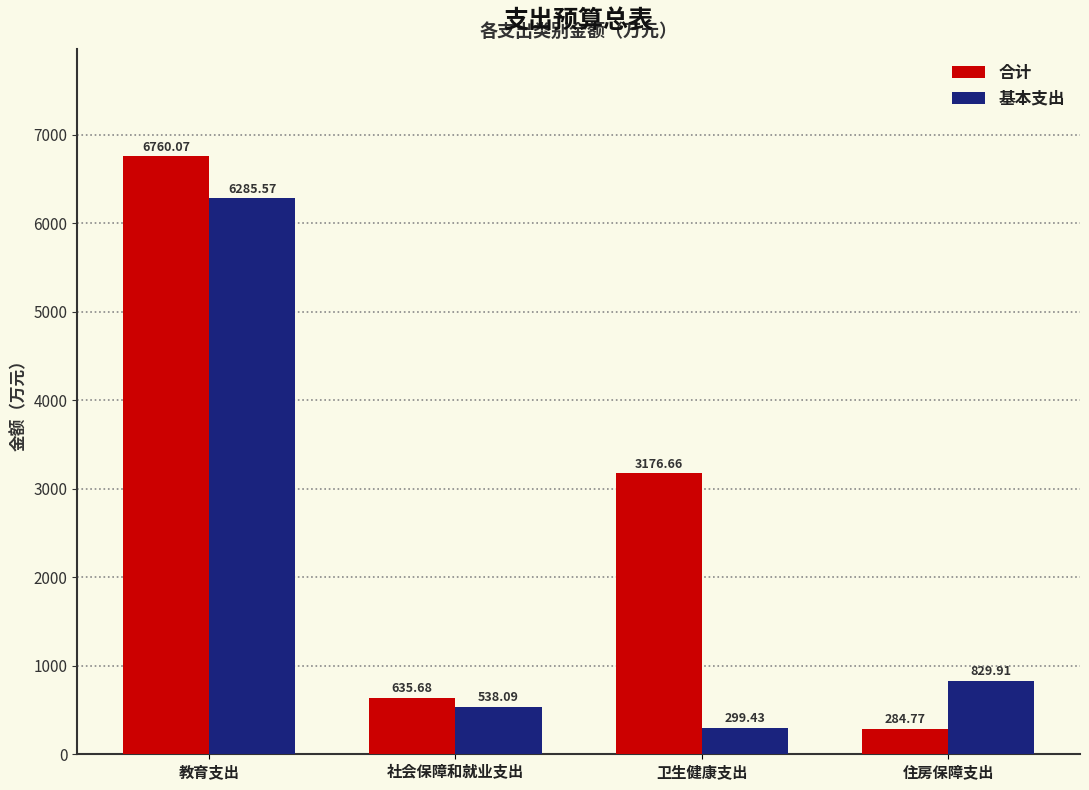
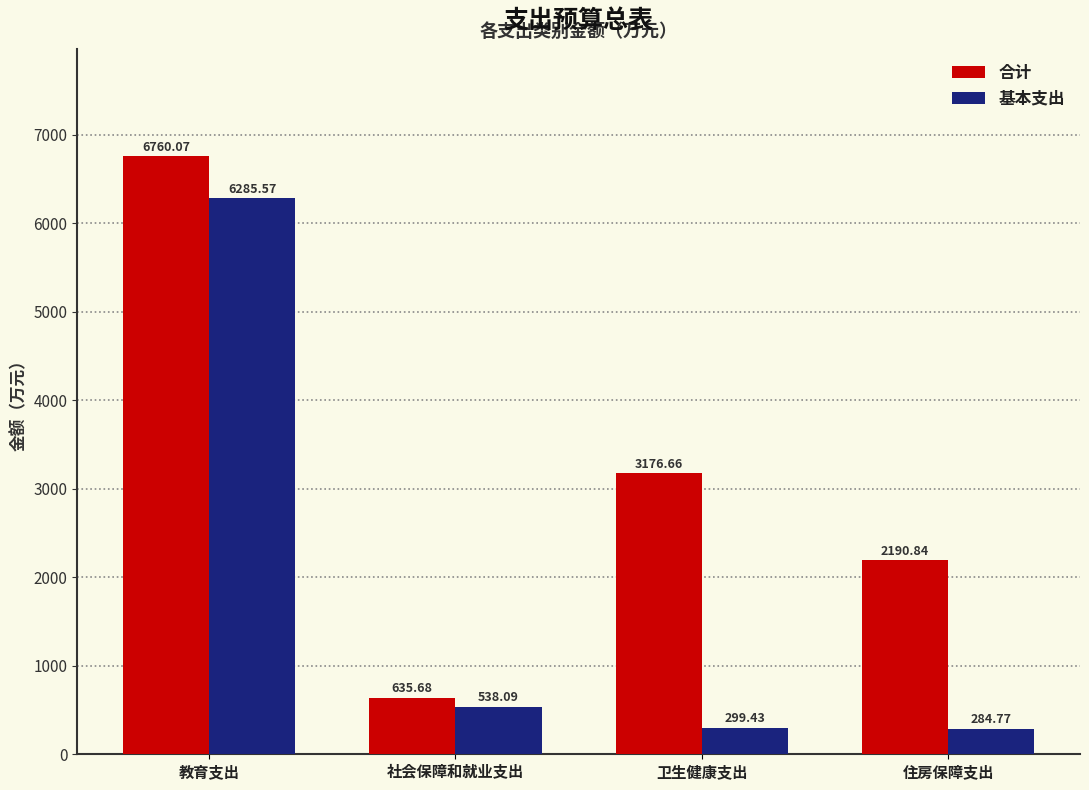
  {
    "合计": {
      "教育支出": 6760.07,
      "社会保障和就业支出": 635.68,
      "卫生健康支出": 3176.66,
-     "住房保障支出": 284.77
+     "住房保障支出": 2190.84
    },
    "基本支出": {
      "教育支出": 6285.57,
      "社会保障和就业支出": 538.09,
      "卫生健康支出": 299.43,
-     "住房保障支出": 829.91
+     "住房保障支出": 284.77
    }
  }
